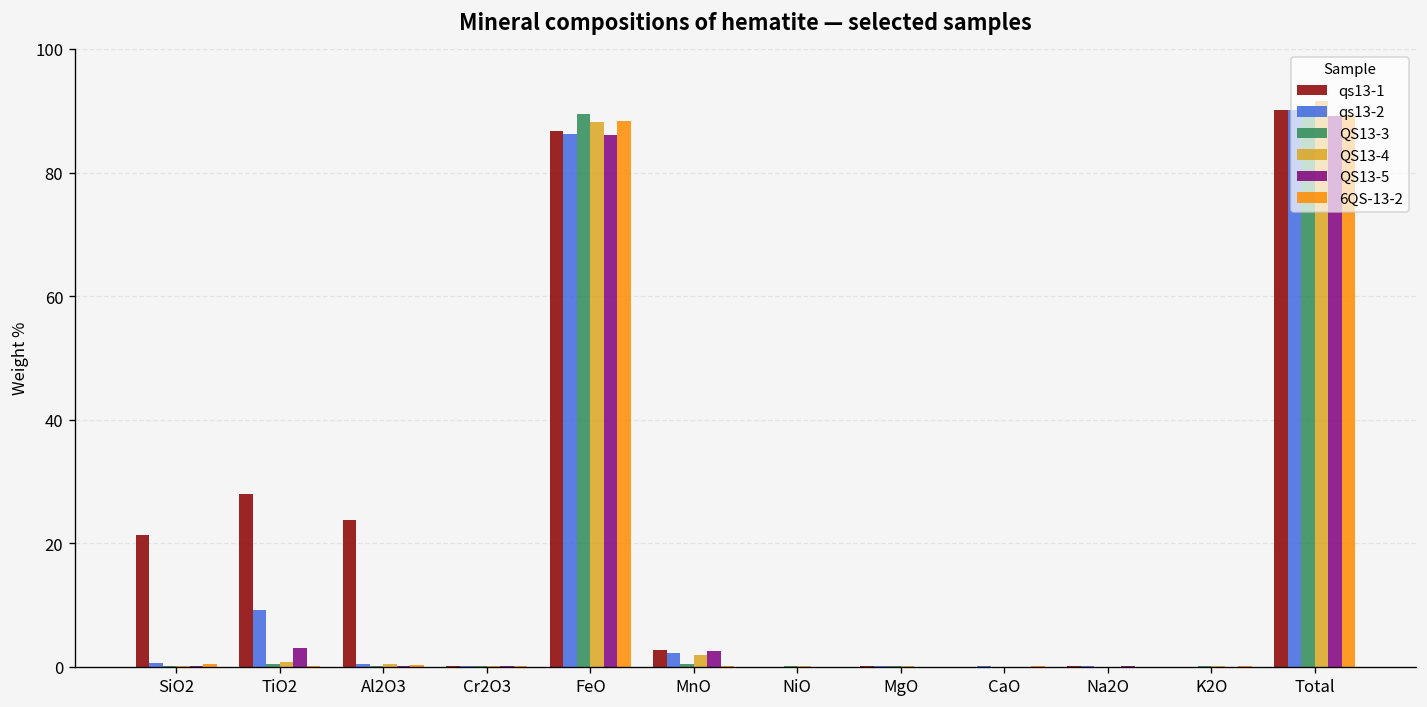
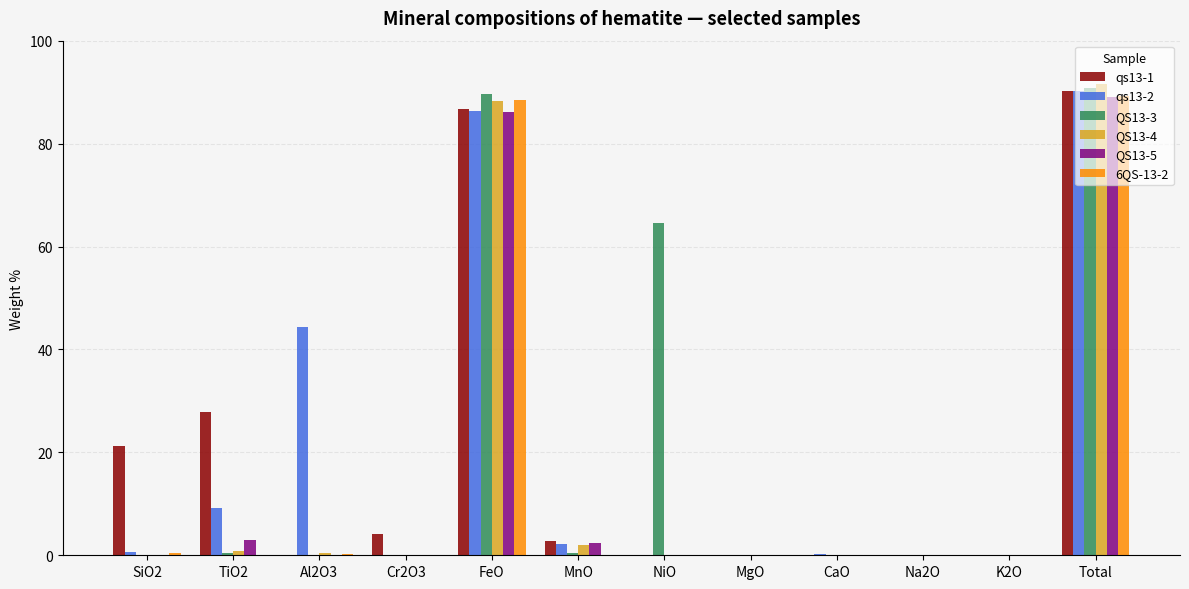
  {
    "qs13-1": {
      "SiO2": 21,
      "TiO2": 28,
-     "Al2O3": 24,
-     "Cr2O3": 0,
+     "Al2O3": 0,
+     "Cr2O3": 4,
      "FeO": 87,
      "MnO": 3,
      "NiO": 0,
      "CaO": 0,
      "K2O": 0,
      "Total": 90
    },
    "qs13-2": {
      "SiO2": 1,
      "TiO2": 9,
-     "Al2O3": 0,
+     "Al2O3": 44,
      "FeO": 86,
      "MnO": 2,
      "NiO": 0,
      "K2O": 0
    },
    "QS13-3": {
      "FeO": 90,
-     "NiO": 0,
+     "NiO": 65,
      "CaO": 0,
      "Na2O": 0
    },
    "QS13-5": {
      "TiO2": 3,
      "FeO": 86,
      "MnO": 2,
      "NiO": 0,
      "MgO": 0,
      "CaO": 0,
      "K2O": 0
    }
  }
